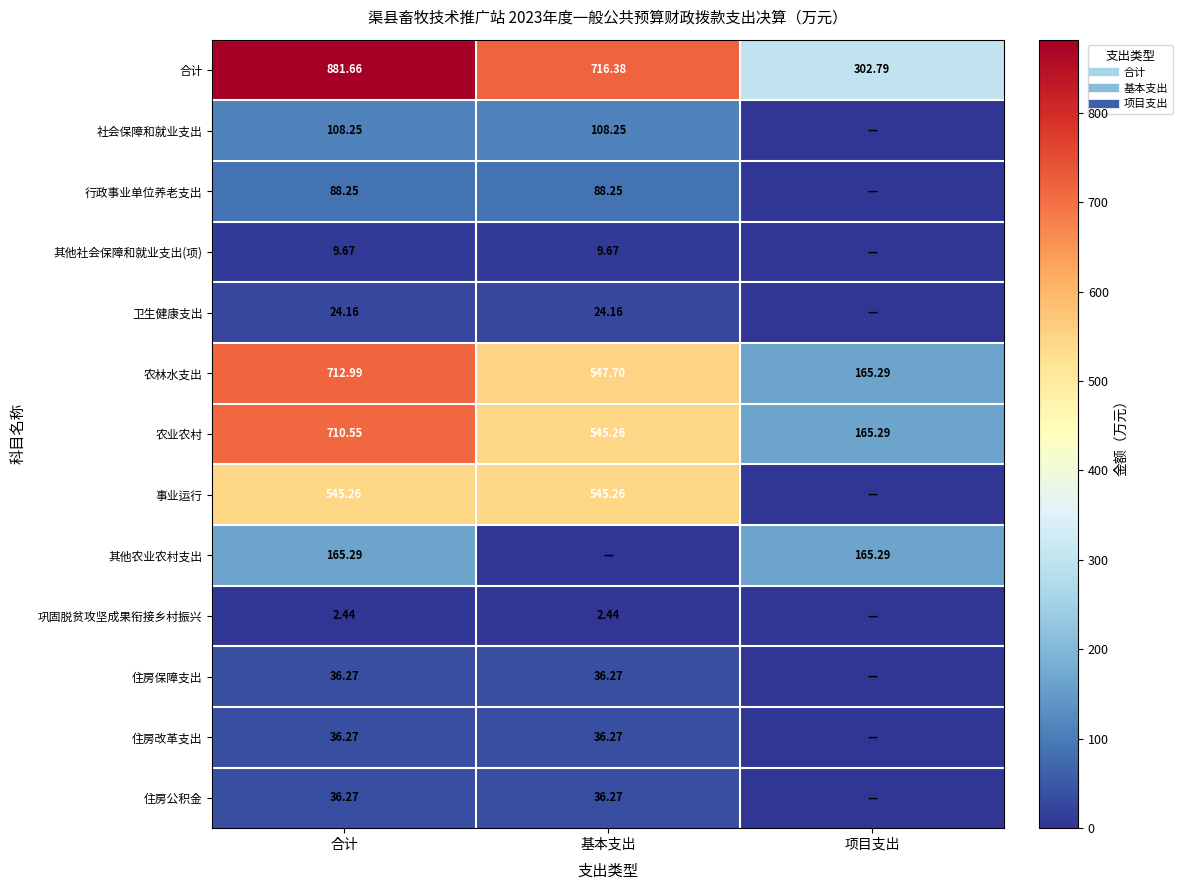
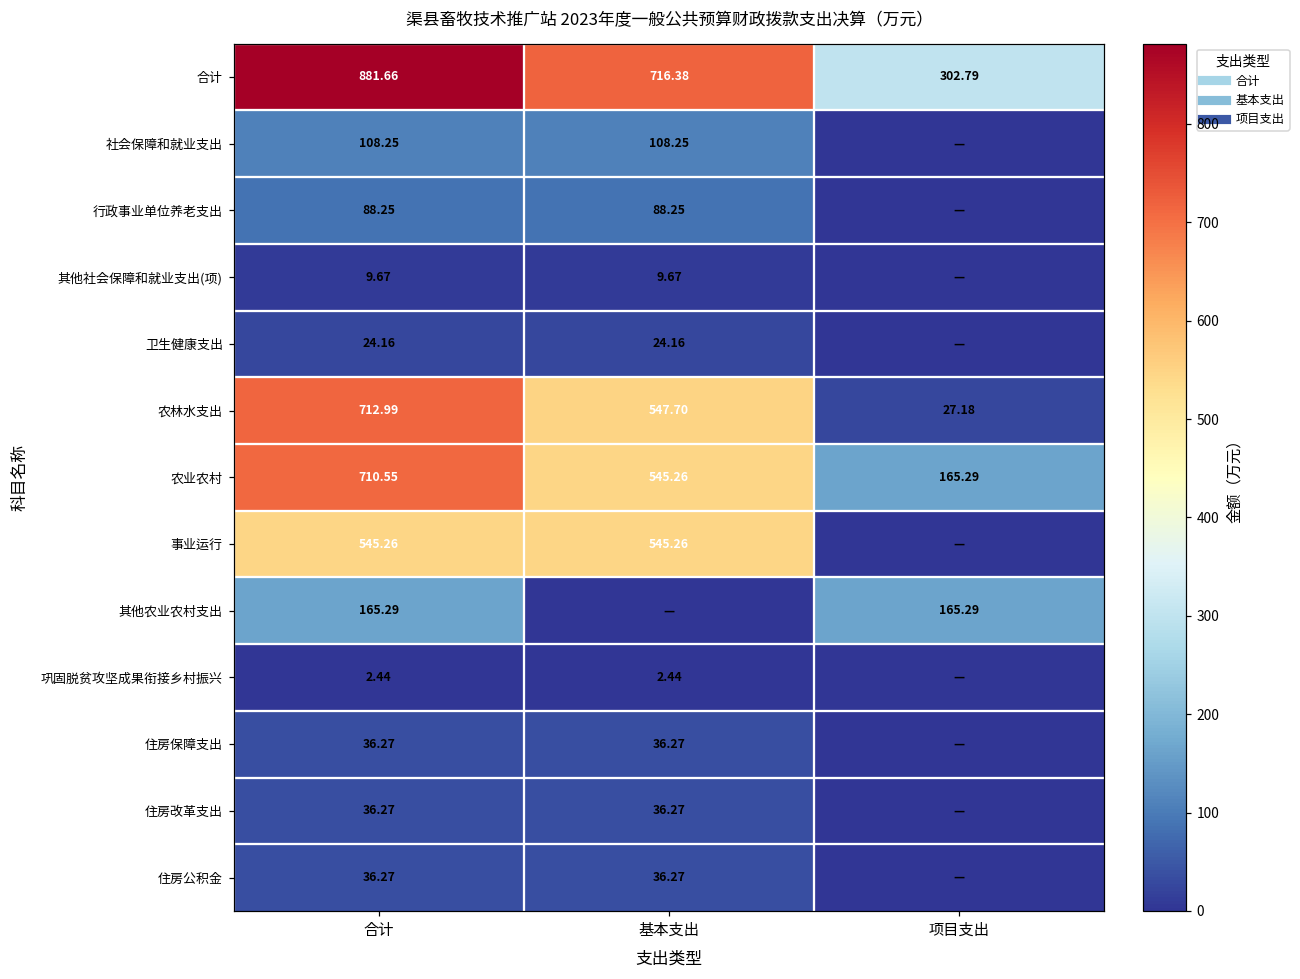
  {
    "合计": {
      "合计": 881.66,
      "基本支出": 716.38,
      "项目支出": 302.79
    },
    "社会保障和就业支出": {
      "合计": 108.25,
      "基本支出": 108.25
    },
    "行政事业单位养老支出": {
      "合计": 88.25,
      "基本支出": 88.25
    },
    "其他社会保障和就业支出(项)": {
      "合计": 9.67,
      "基本支出": 9.67
    },
    "卫生健康支出": {
      "合计": 24.16,
      "基本支出": 24.16
    },
    "农林水支出": {
      "合计": 712.99,
      "基本支出": 547.70,
-     "项目支出": 165.29
+     "项目支出": 27.18
    },
    "农业农村": {
      "合计": 710.55,
      "基本支出": 545.26,
      "项目支出": 165.29
    },
    "事业运行": {
      "合计": 545.26,
      "基本支出": 545.26
    },
    "其他农业农村支出": {
      "合计": 165.29,
      "项目支出": 165.29
    },
    "巩固脱贫攻坚成果衔接乡村振兴": {
      "合计": 2.44,
      "基本支出": 2.44
    },
    "住房保障支出": {
      "合计": 36.27,
      "基本支出": 36.27
    },
    "住房改革支出": {
      "合计": 36.27,
      "基本支出": 36.27
    },
    "住房公积金": {
      "合计": 36.27,
      "基本支出": 36.27
    }
  }
